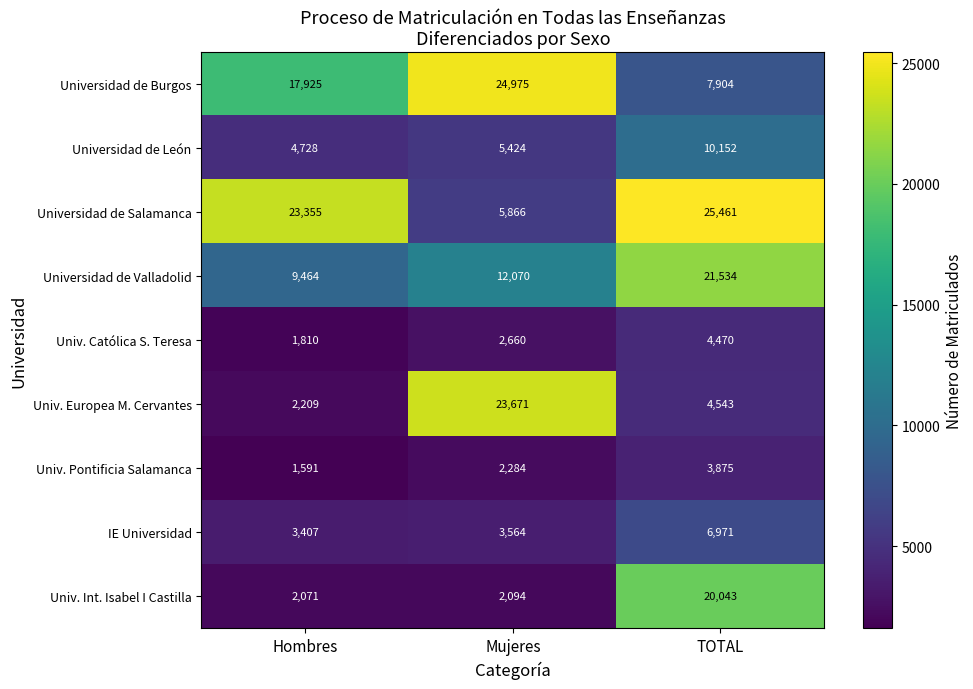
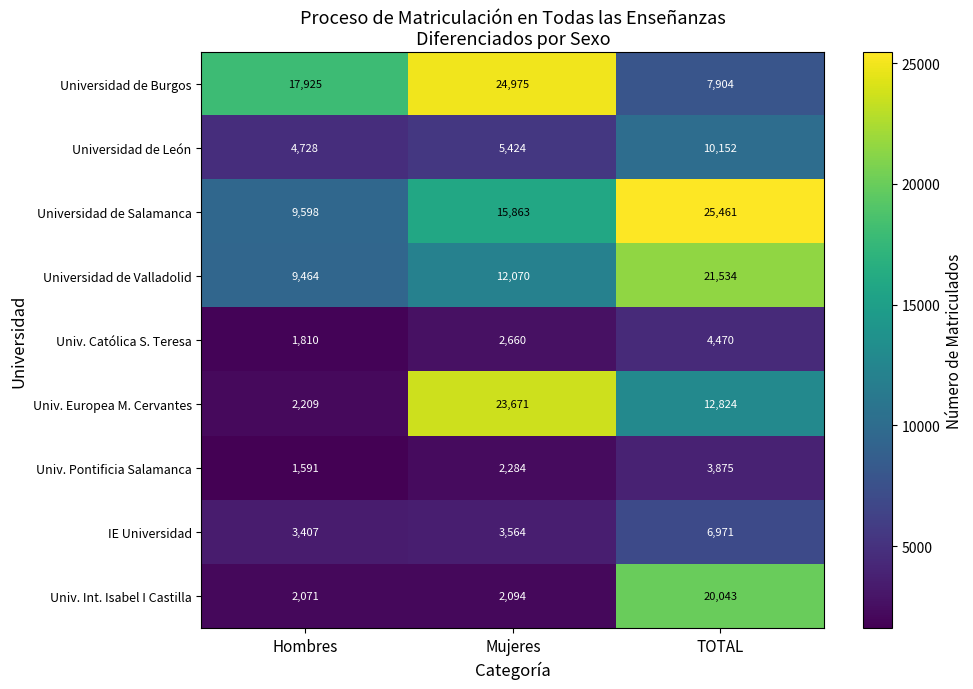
  {
    "Universidad de Burgos": {
      "Hombres": "17,925",
      "Mujeres": "24,975",
      "TOTAL": "7,904"
    },
    "Universidad de León": {
      "Hombres": "4,728",
      "Mujeres": "5,424",
      "TOTAL": "10,152"
    },
    "Universidad de Salamanca": {
-     "Hombres": "23,355",
-     "Mujeres": "5,866",
+     "Hombres": "9,598",
+     "Mujeres": "15,863",
      "TOTAL": "25,461"
    },
    "Universidad de Valladolid": {
      "Hombres": "9,464",
      "Mujeres": "12,070",
      "TOTAL": "21,534"
    },
    "Univ. Católica S. Teresa": {
      "Hombres": "1,810",
      "Mujeres": "2,660",
      "TOTAL": "4,470"
    },
    "Univ. Europea M. Cervantes": {
      "Hombres": "2,209",
      "Mujeres": "23,671",
-     "TOTAL": "4,543"
+     "TOTAL": "12,824"
    },
    "Univ. Pontificia Salamanca": {
      "Hombres": "1,591",
      "Mujeres": "2,284",
      "TOTAL": "3,875"
    },
    "IE Universidad": {
      "Hombres": "3,407",
      "Mujeres": "3,564",
      "TOTAL": "6,971"
    },
    "Univ. Int. Isabel I Castilla": {
      "Hombres": "2,071",
      "Mujeres": "2,094",
      "TOTAL": "20,043"
    }
  }
